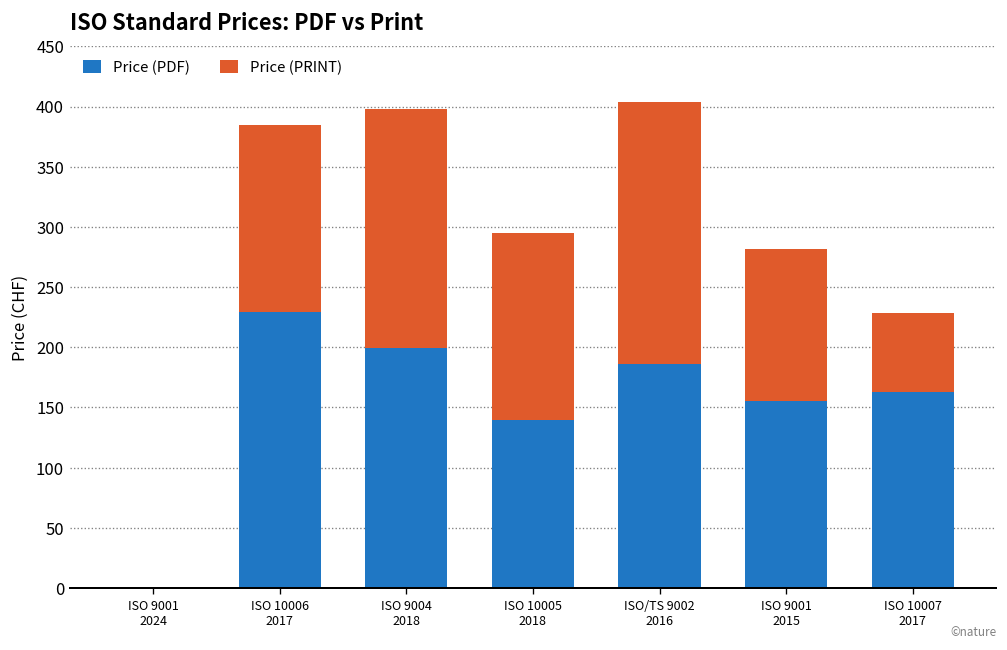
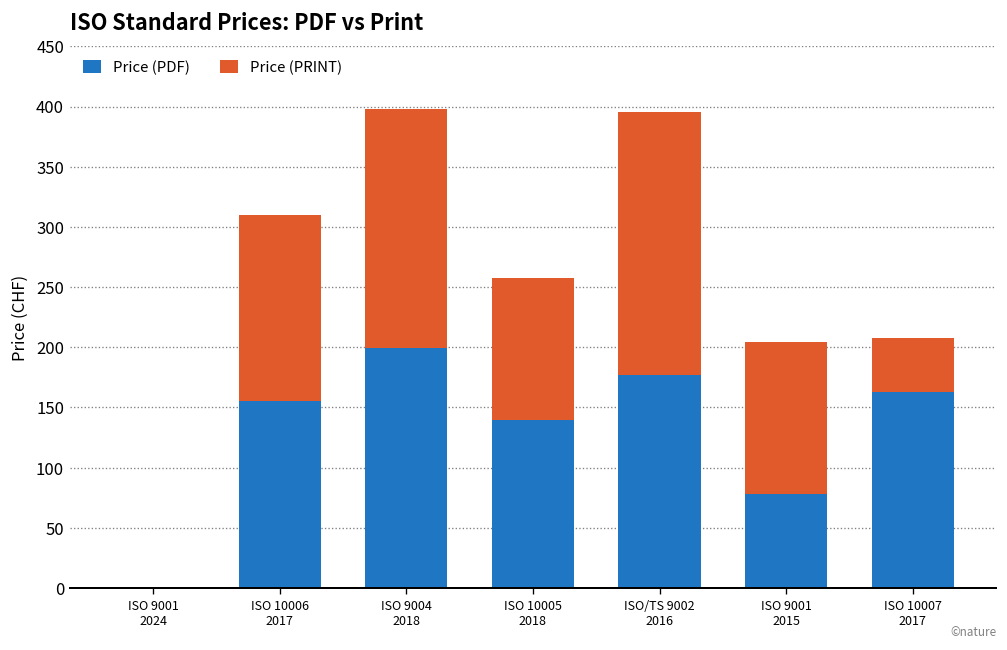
  {
    "Price (PDF)": {
      "ISO 9001 2024": 0,
-     "ISO 10006 2017": 229,
+     "ISO 10006 2017": 155,
      "ISO 9004 2018": 199,
      "ISO 10005 2018": 140,
-     "ISO/TS 9002 2016": 186,
-     "ISO 9001 2015": 155,
+     "ISO/TS 9002 2016": 177,
+     "ISO 9001 2015": 78,
      "ISO 10007 2017": 163
    },
    "Price (PRINT)": {
      "ISO 9001 2024": 0,
      "ISO 10006 2017": 155,
      "ISO 9004 2018": 199,
-     "ISO 10005 2018": 155,
+     "ISO 10005 2018": 118,
      "ISO/TS 9002 2016": 218,
      "ISO 9001 2015": 127,
-     "ISO 10007 2017": 65
+     "ISO 10007 2017": 45
    }
  }
